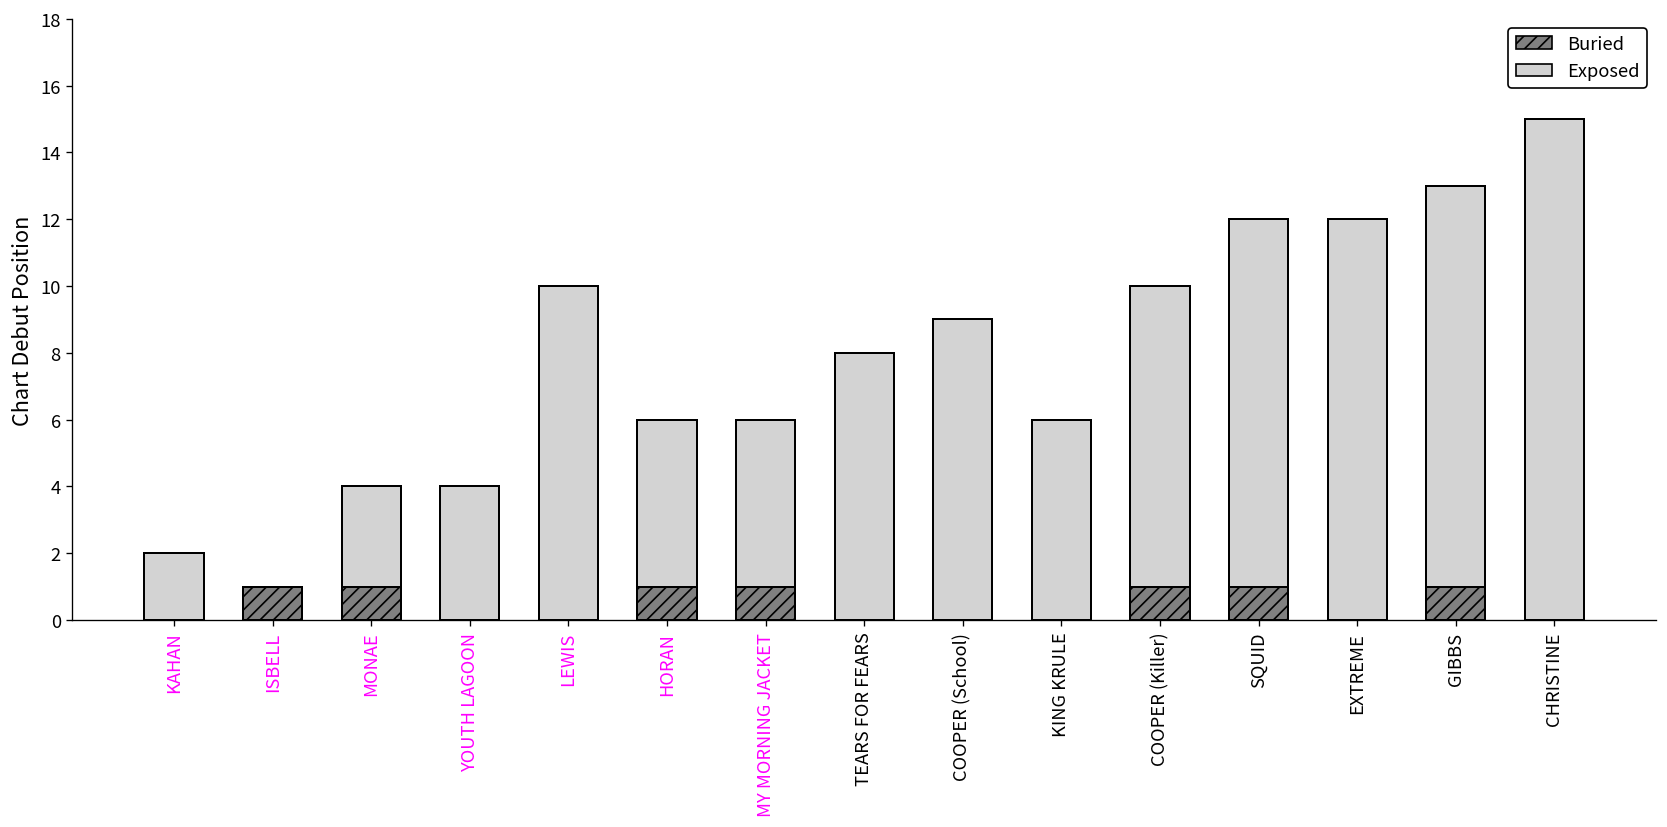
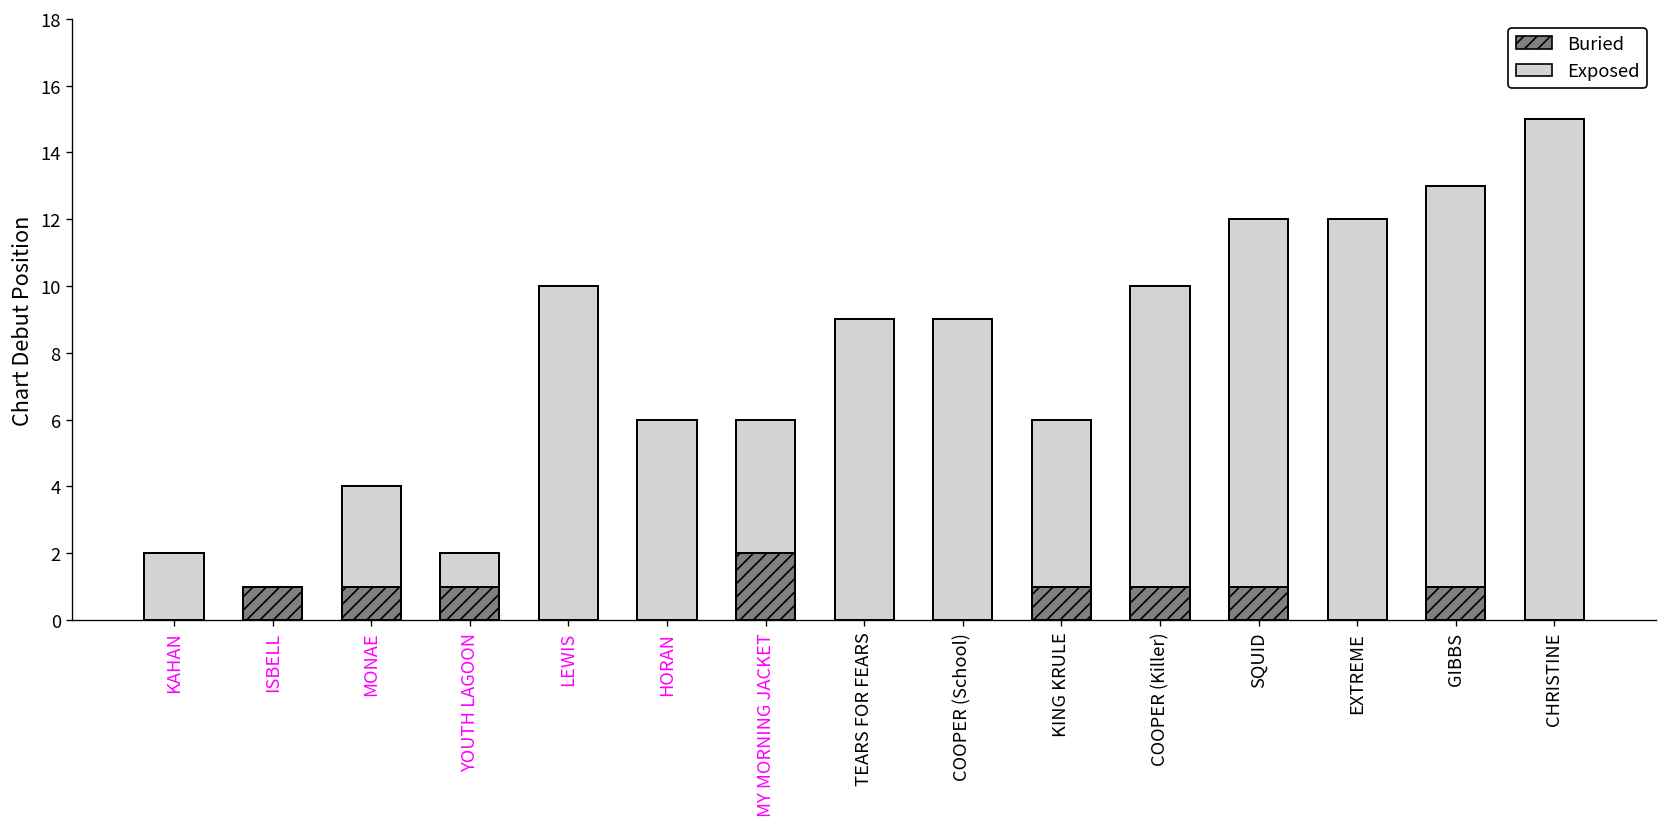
  {
    "Exposed": {
      "KAHAN": 2,
      "ISBELL": 1,
      "MONAE": 4,
-     "YOUTH LAGOON": 4,
+     "YOUTH LAGOON": 2,
      "LEWIS": 10,
      "HORAN": 6,
      "MY MORNING JACKET": 6,
-     "TEARS FOR FEARS": 8,
+     "TEARS FOR FEARS": 9,
      "COOPER (School)": 9,
      "KING KRULE": 6,
      "COOPER (Killer)": 10,
      "SQUID": 12,
      "EXTREME": 12,
      "GIBBS": 13,
      "CHRISTINE": 15
    },
    "Buried": {
      "KAHAN": 0,
      "ISBELL": 1,
-     "YOUTH LAGOON": 0,
+     "YOUTH LAGOON": 1,
      "LEWIS": 0,
-     "HORAN": 1,
-     "MY MORNING JACKET": 1,
+     "HORAN": 0,
+     "MY MORNING JACKET": 2,
      "TEARS FOR FEARS": 0,
      "COOPER (School)": 0,
-     "KING KRULE": 0,
+     "KING KRULE": 1,
      "EXTREME": 0,
      "CHRISTINE": 0
    }
  }
